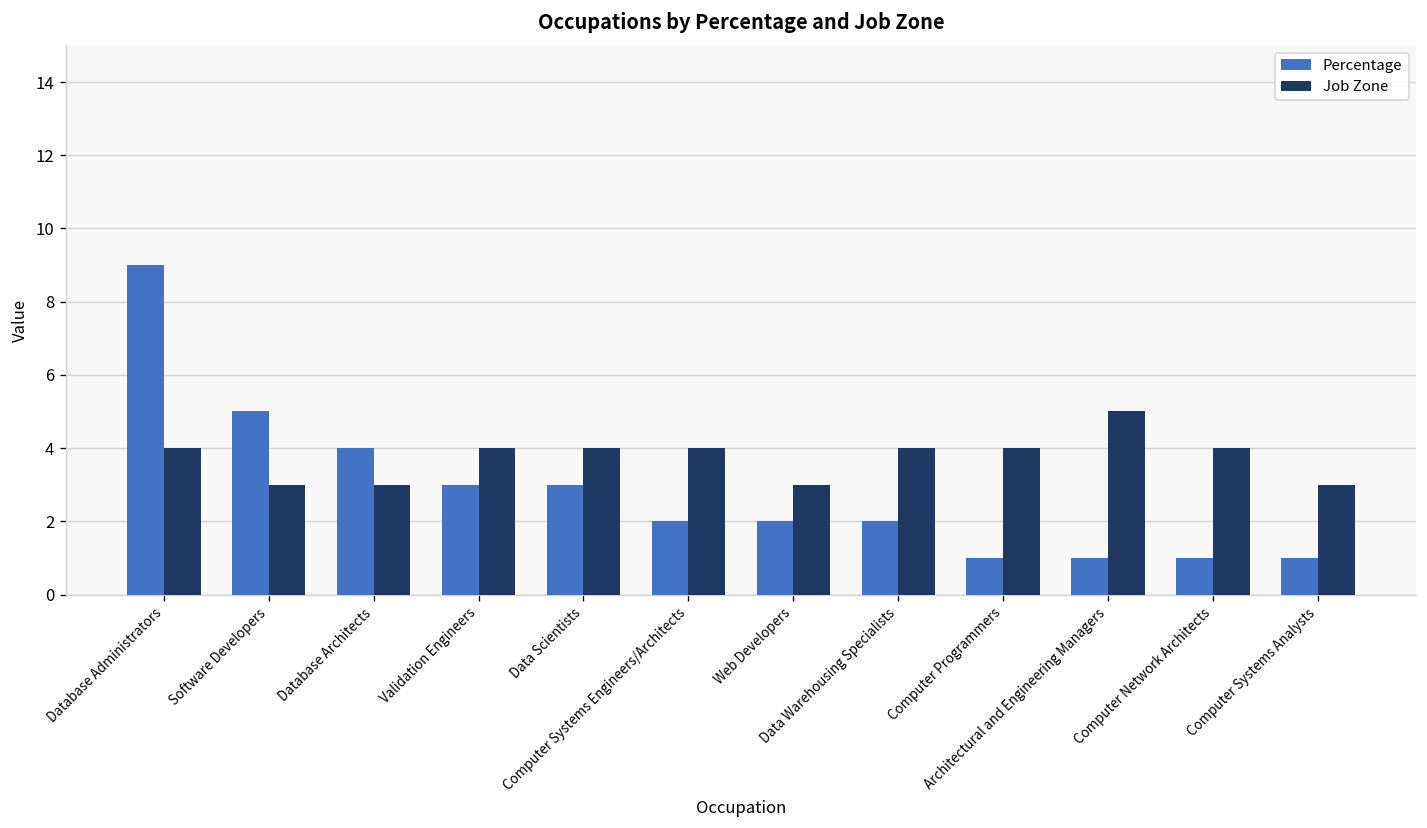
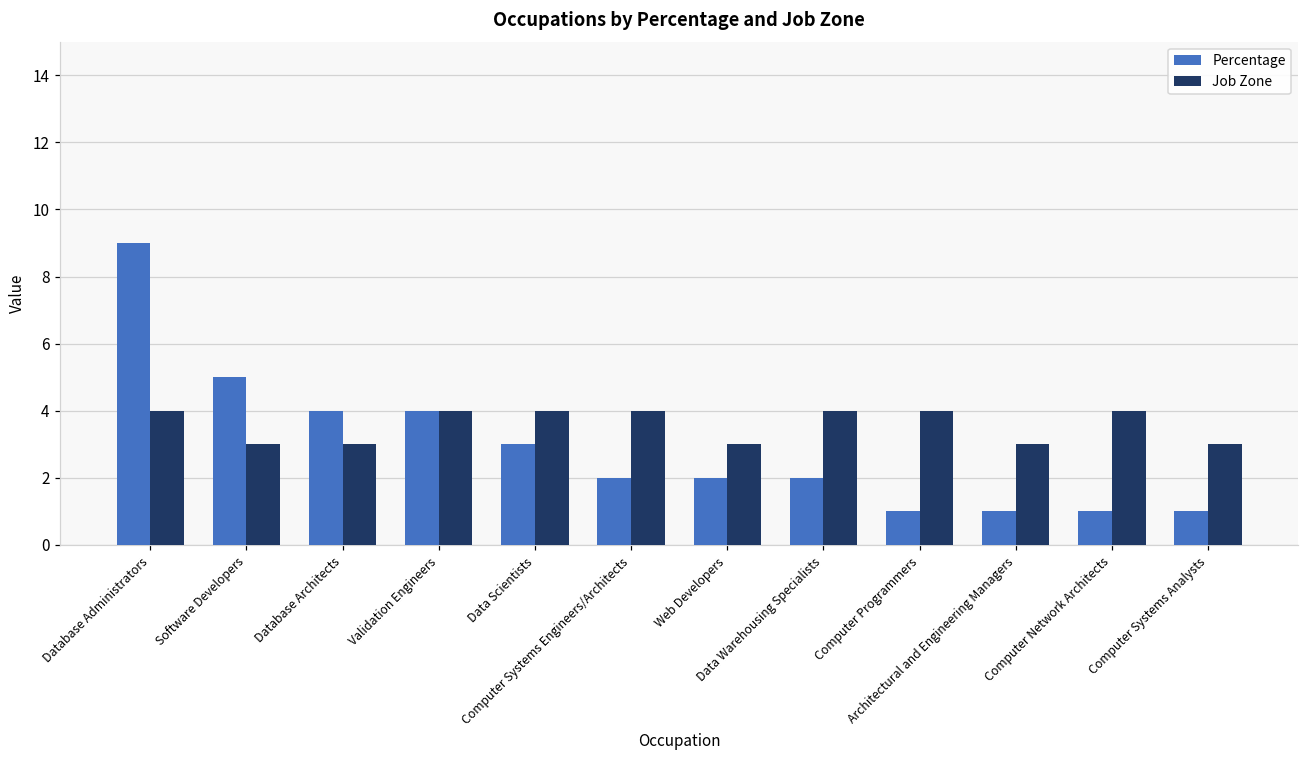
  {
    "Percentage": {
      "Database Administrators": 9,
      "Software Developers": 5,
      "Database Architects": 4,
-     "Validation Engineers": 3,
+     "Validation Engineers": 4,
      "Data Scientists": 3,
      "Computer Systems Engineers/Architects": 2,
      "Web Developers": 2,
      "Data Warehousing Specialists": 2,
      "Computer Programmers": 1,
      "Architectural and Engineering Managers": 1,
      "Computer Network Architects": 1,
      "Computer Systems Analysts": 1
    },
    "Job Zone": {
      "Database Administrators": 4,
      "Software Developers": 3,
      "Database Architects": 3,
      "Validation Engineers": 4,
      "Data Scientists": 4,
      "Computer Systems Engineers/Architects": 4,
      "Web Developers": 3,
      "Data Warehousing Specialists": 4,
      "Computer Programmers": 4,
-     "Architectural and Engineering Managers": 5,
+     "Architectural and Engineering Managers": 3,
      "Computer Network Architects": 4,
      "Computer Systems Analysts": 3
    }
  }
